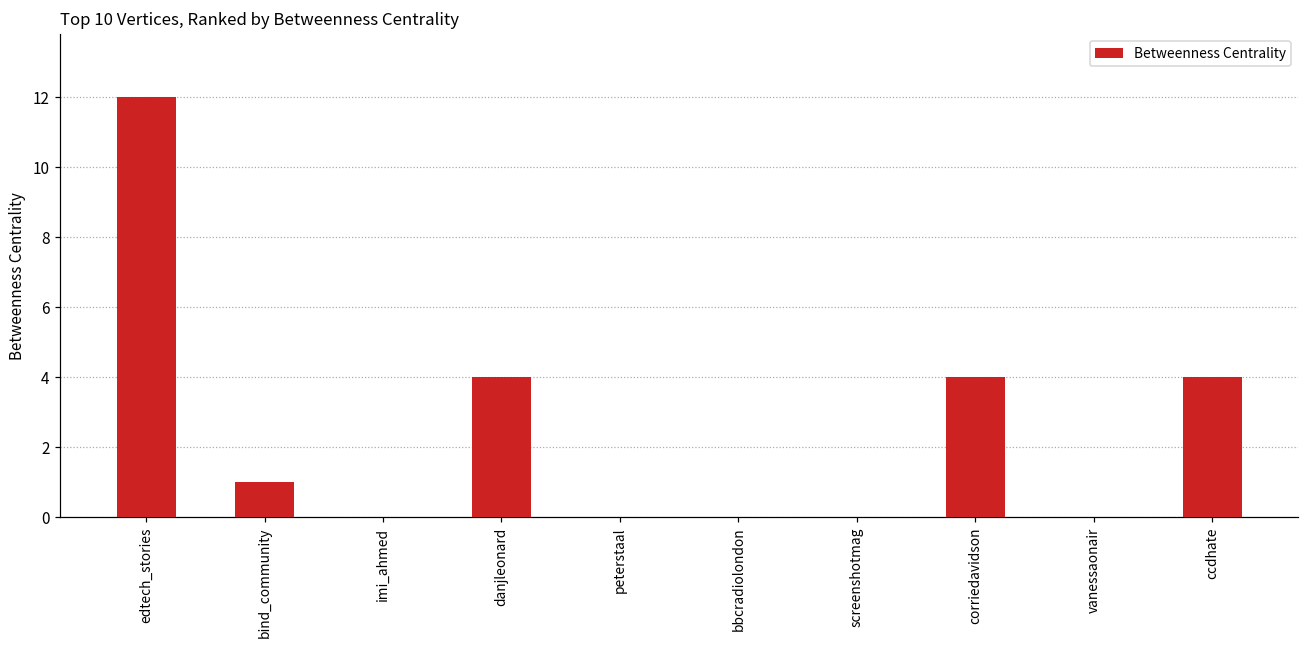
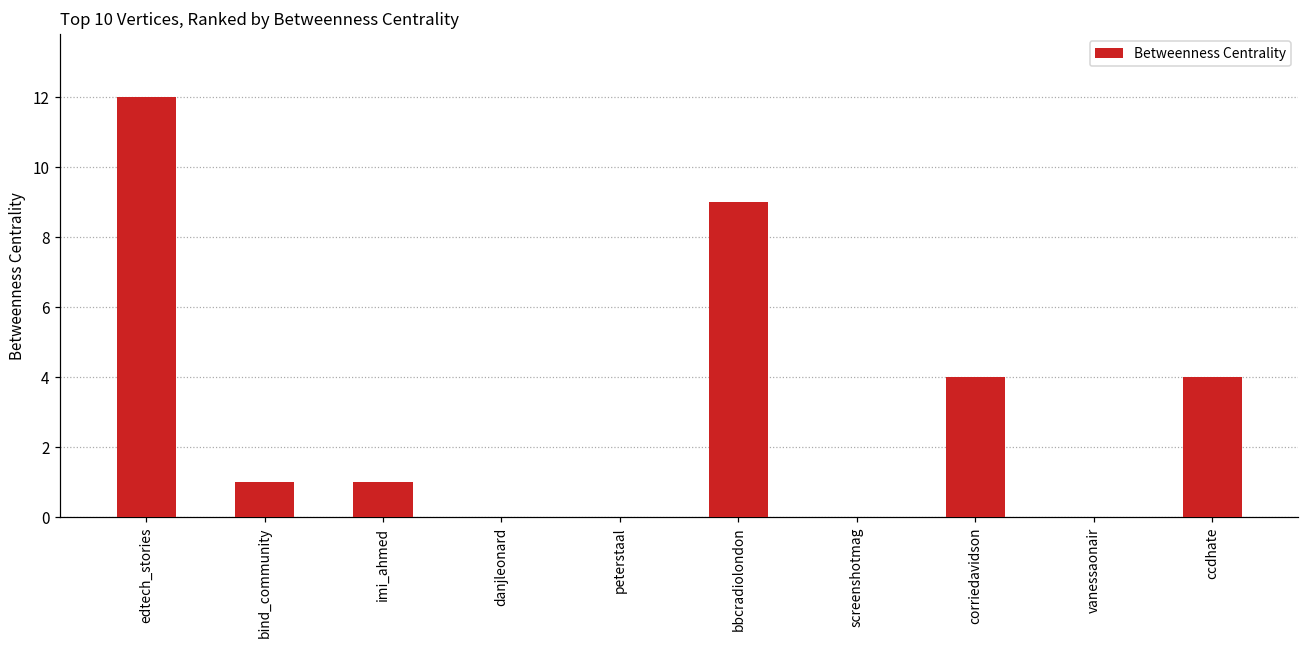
  {
    "edtech_stories": 12,
    "bind_community": 1,
-   "imi_ahmed": 0,
-   "danjleonard": 4,
+   "imi_ahmed": 1,
+   "danjleonard": 0,
    "peterstaal": 0,
-   "bbcradiolondon": 0,
+   "bbcradiolondon": 9,
    "screenshotmag": 0,
    "corriedavidson": 4,
    "vanessaonair": 0,
    "ccdhate": 4
  }
